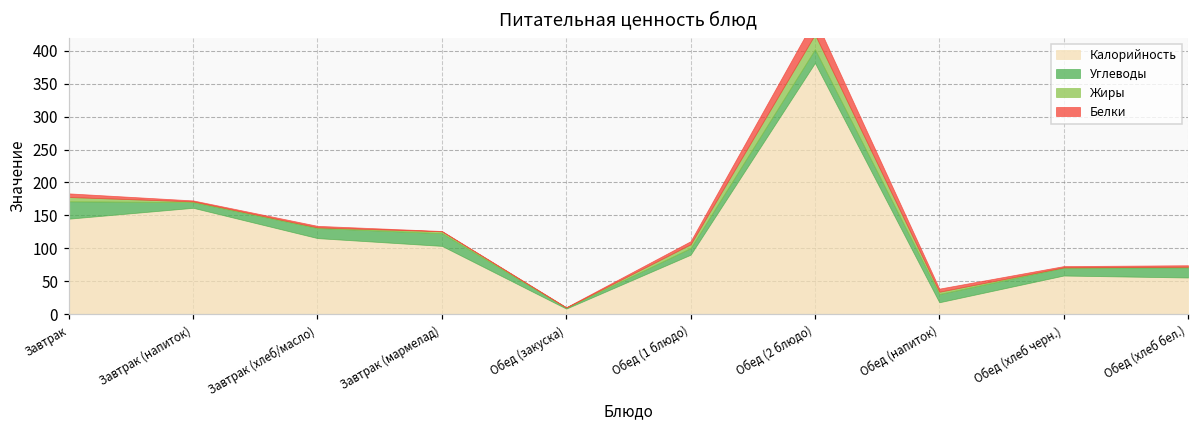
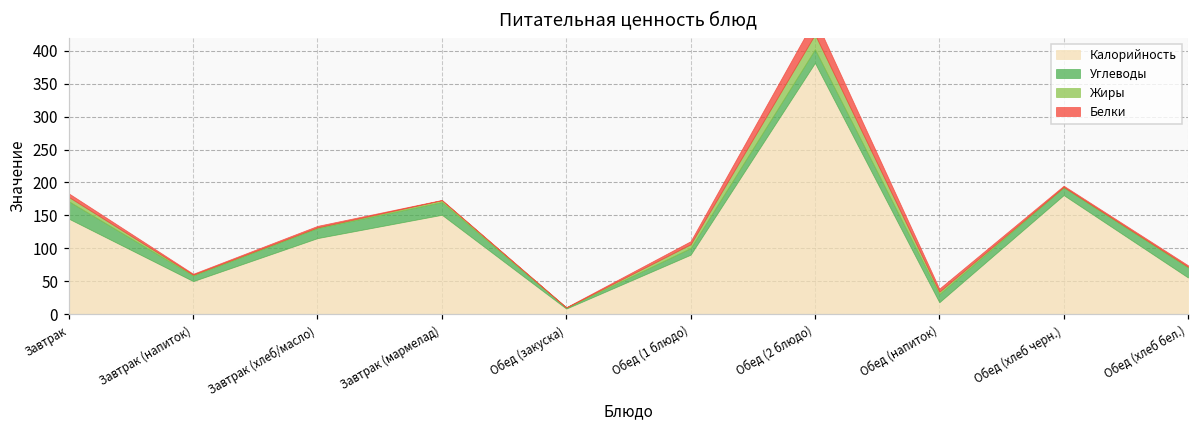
  {
    "Калорийность": {
      "Завтрак": 150,
-     "Завтрак (напиток)": 160,
+     "Завтрак (напиток)": 50,
      "Завтрак (хлеб/масло)": 120,
-     "Завтрак (мармелад)": 100,
+     "Завтрак (мармелад)": 150,
      "Обед (1 блюдо)": 90,
      "Обед (2 блюдо)": 380,
      "Обед (напиток)": 20,
-     "Обед (хлеб черн.)": 60,
+     "Обед (хлеб черн.)": 180,
      "Обед (хлеб бел.)": 60
    },
    "Углеводы": {
      "Завтрак": 30,
      "Обед (1 блюдо)": 10,
      "Обед (2 блюдо)": 20
    },
    "Жиры": {
      "Завтрак": 10,
      "Обед (1 блюдо)": 10
    },
    "Белки": {
      "Завтрак": 10,
      "Обед (1 блюдо)": 0,
      "Обед (напиток)": 0
    }
  }
